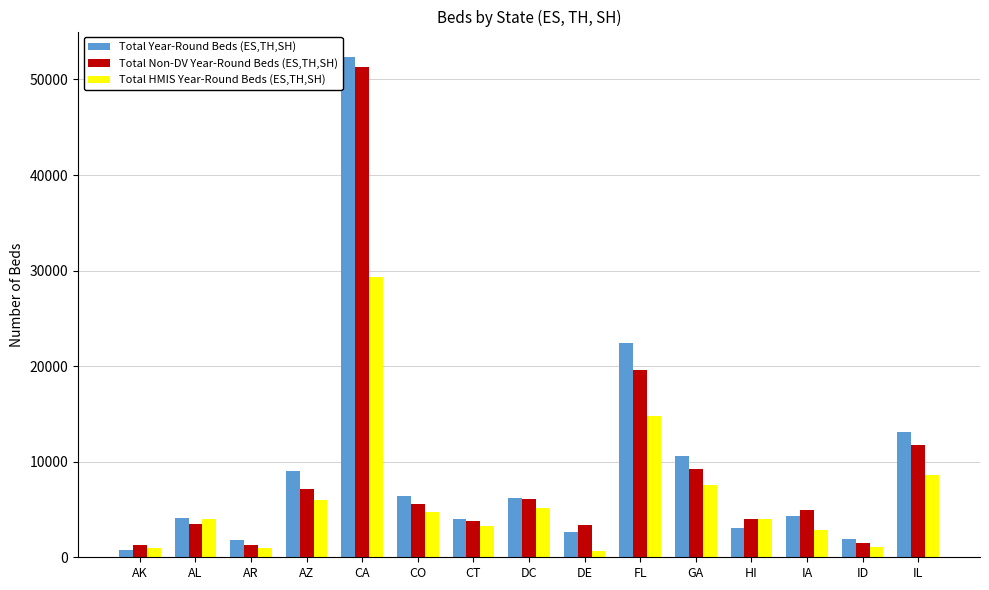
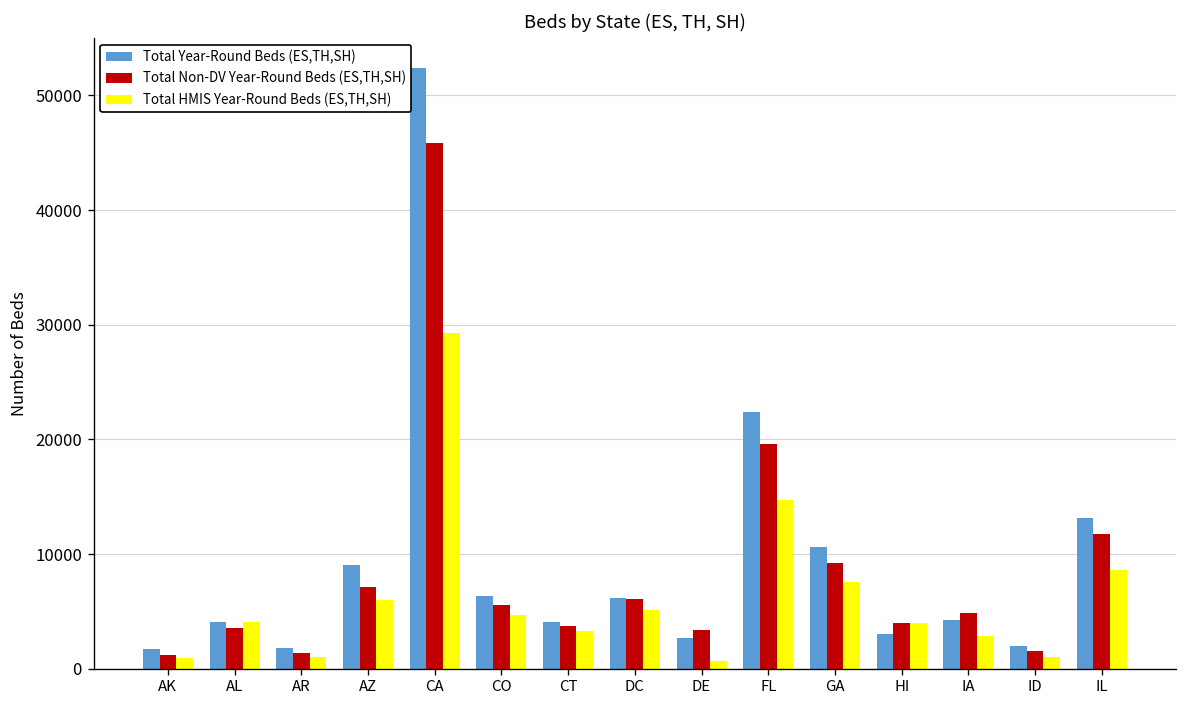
  {
    "Total Year-Round Beds (ES,TH,SH)": {
-     "AK": 1000,
+     "AK": 2000,
      "AL": 4000,
      "AR": 2000,
      "AZ": 9000,
      "CA": 52000,
      "CO": 6000,
      "CT": 4000,
      "DC": 6000,
      "DE": 3000,
      "FL": 22000,
      "GA": 11000,
      "HI": 3000,
      "IA": 4000,
      "ID": 2000,
      "IL": 13000
    },
    "Total Non-DV Year-Round Beds (ES,TH,SH)": {
      "AK": 1000,
      "AL": 4000,
      "AR": 1000,
      "AZ": 7000,
-     "CA": 51000,
+     "CA": 46000,
      "CO": 6000,
      "CT": 4000,
      "DC": 6000,
      "DE": 3000,
      "FL": 20000,
      "GA": 9000,
      "HI": 4000,
      "IA": 5000,
      "ID": 2000,
      "IL": 12000
    },
    "Total HMIS Year-Round Beds (ES,TH,SH)": {
      "AK": 1000,
      "AL": 4000,
      "AR": 1000,
      "AZ": 6000,
      "CA": 29000,
      "CO": 5000,
      "CT": 3000,
      "DC": 5000,
      "DE": 1000,
      "FL": 15000,
      "GA": 8000,
      "HI": 4000,
      "IA": 3000,
      "ID": 1000,
      "IL": 9000
    }
  }
